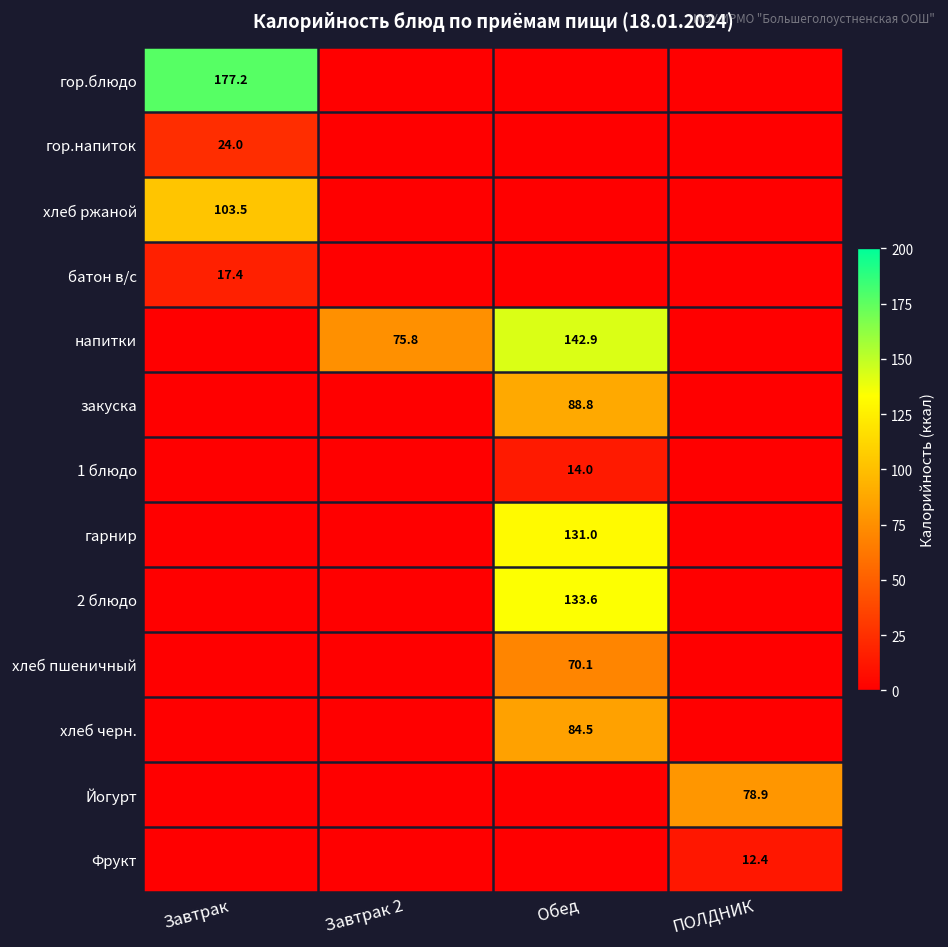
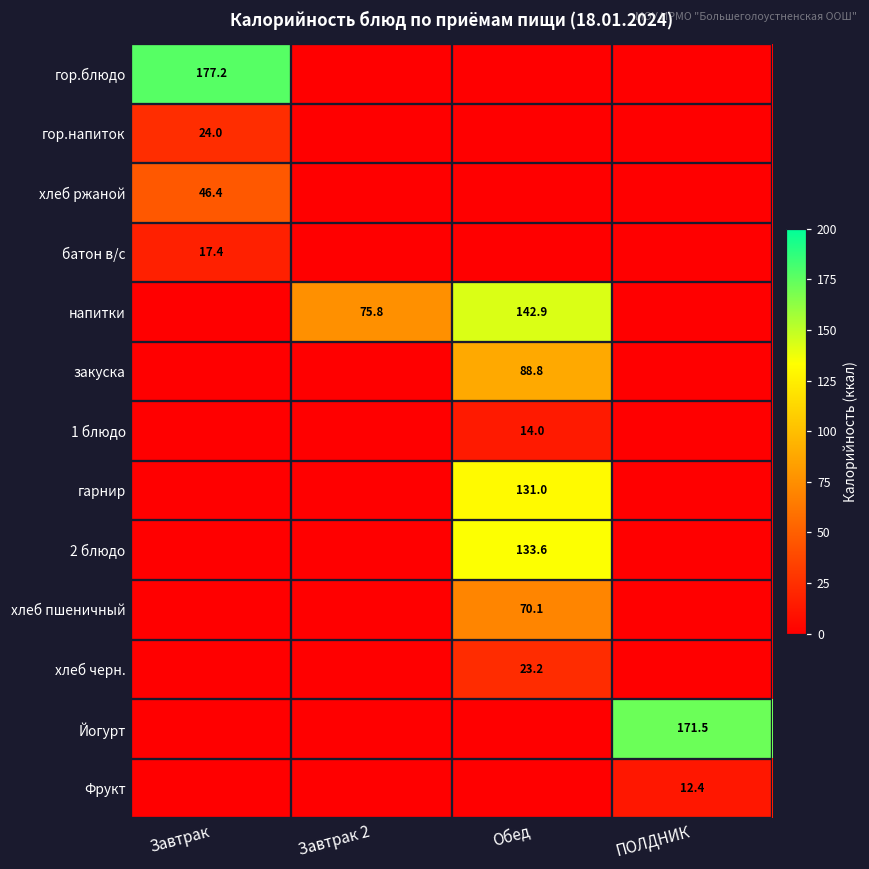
  {
    "гор.блюдо": {
      "Завтрак": 177.2
    },
    "гор.напиток": {
      "Завтрак": 24.0
    },
    "хлеб ржаной": {
-     "Завтрак": 103.5
+     "Завтрак": 46.4
    },
    "батон в/с": {
      "Завтрак": 17.4
    },
    "напитки": {
      "Завтрак 2": 75.8,
      "Обед": 142.9
    },
    "закуска": {
      "Обед": 88.8
    },
    "1 блюдо": {
      "Обед": 14.0
    },
    "гарнир": {
      "Обед": 131.0
    },
    "2 блюдо": {
      "Обед": 133.6
    },
    "хлеб пшеничный": {
      "Обед": 70.1
    },
    "хлеб черн.": {
-     "Обед": 84.5
+     "Обед": 23.2
    },
    "Йогурт": {
-     "ПОЛДНИК": 78.9
+     "ПОЛДНИК": 171.5
    },
    "Фрукт": {
      "ПОЛДНИК": 12.4
    }
  }
